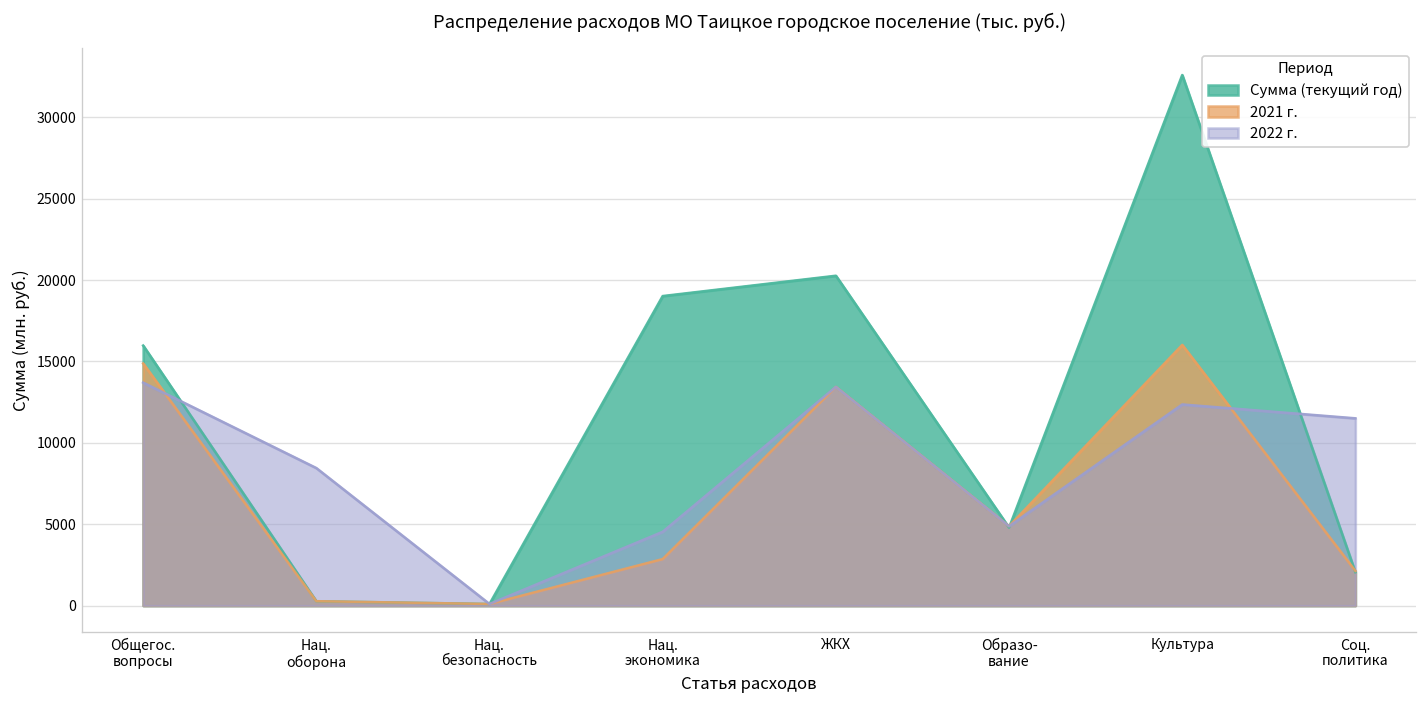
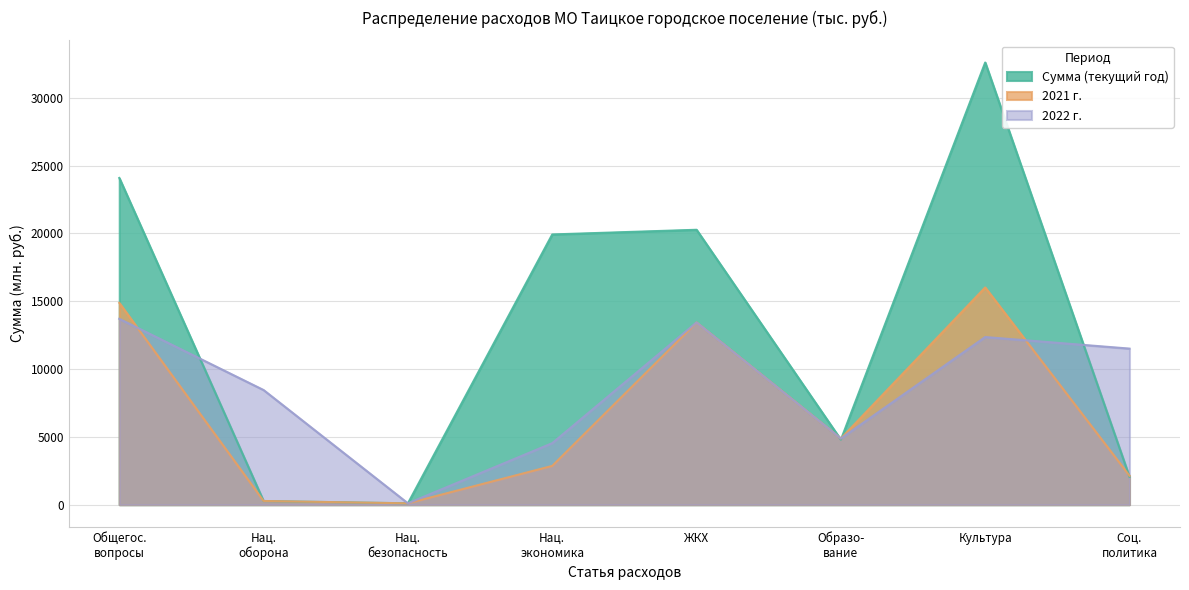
  {
    "Сумма (текущий год)": {
-     "Общегос. вопросы": 16000,
-     "Нац. экономика": 19000,
+     "Общегос. вопросы": 24100,
+     "Нац. экономика": 19900,
      "ЖКХ": 20300,
      "Культура": 32600
    },
    "2021 г.": {
      "Общегос. вопросы": 14900,
      "Нац. экономика": 2900,
      "Культура": 16000
    },
    "2022 г.": {
      "Общегос. вопросы": 13700,
      "Нац. оборона": 8500,
      "Нац. экономика": 4500,
      "Культура": 12400,
      "Соц. политика": 11500
    }
  }
